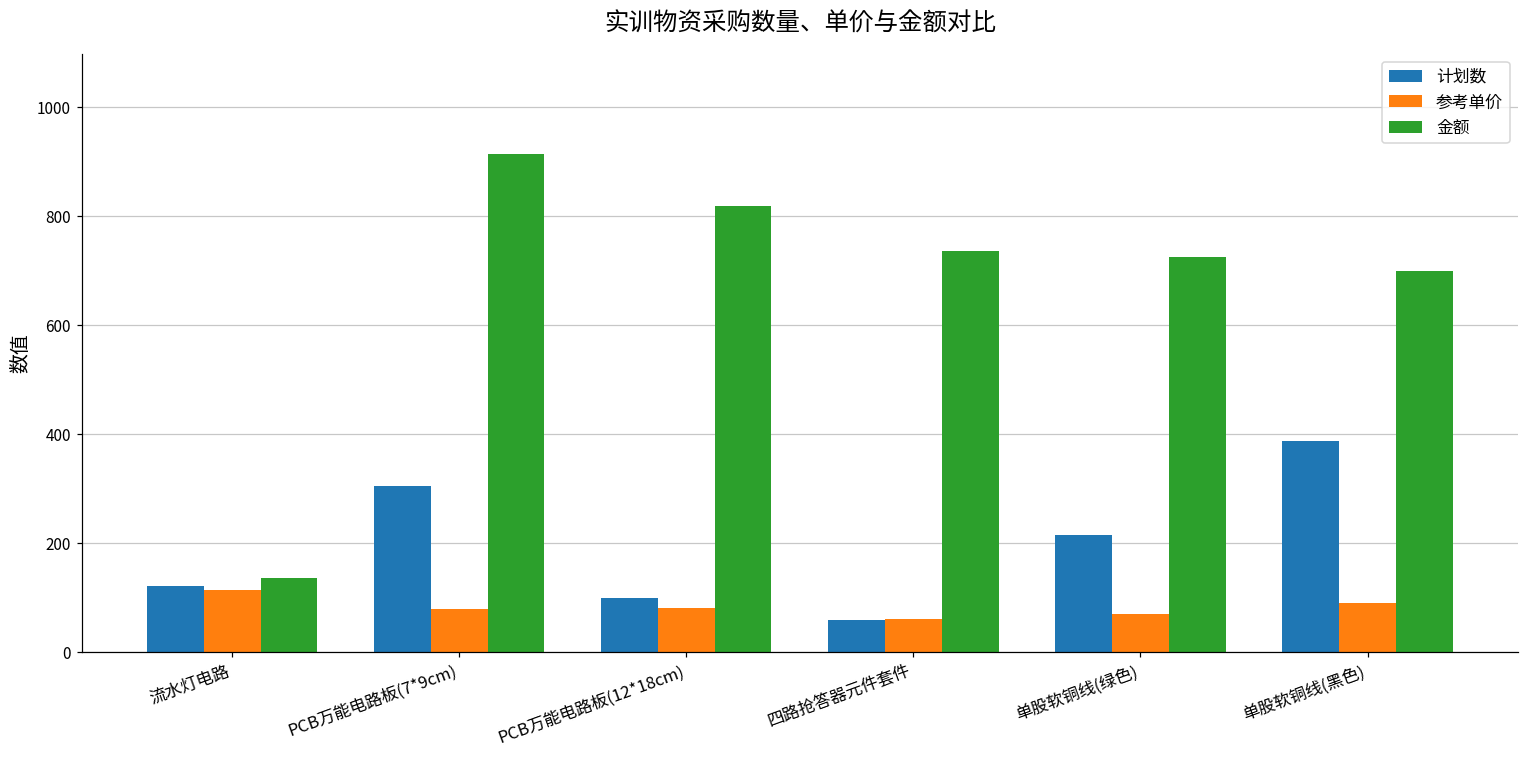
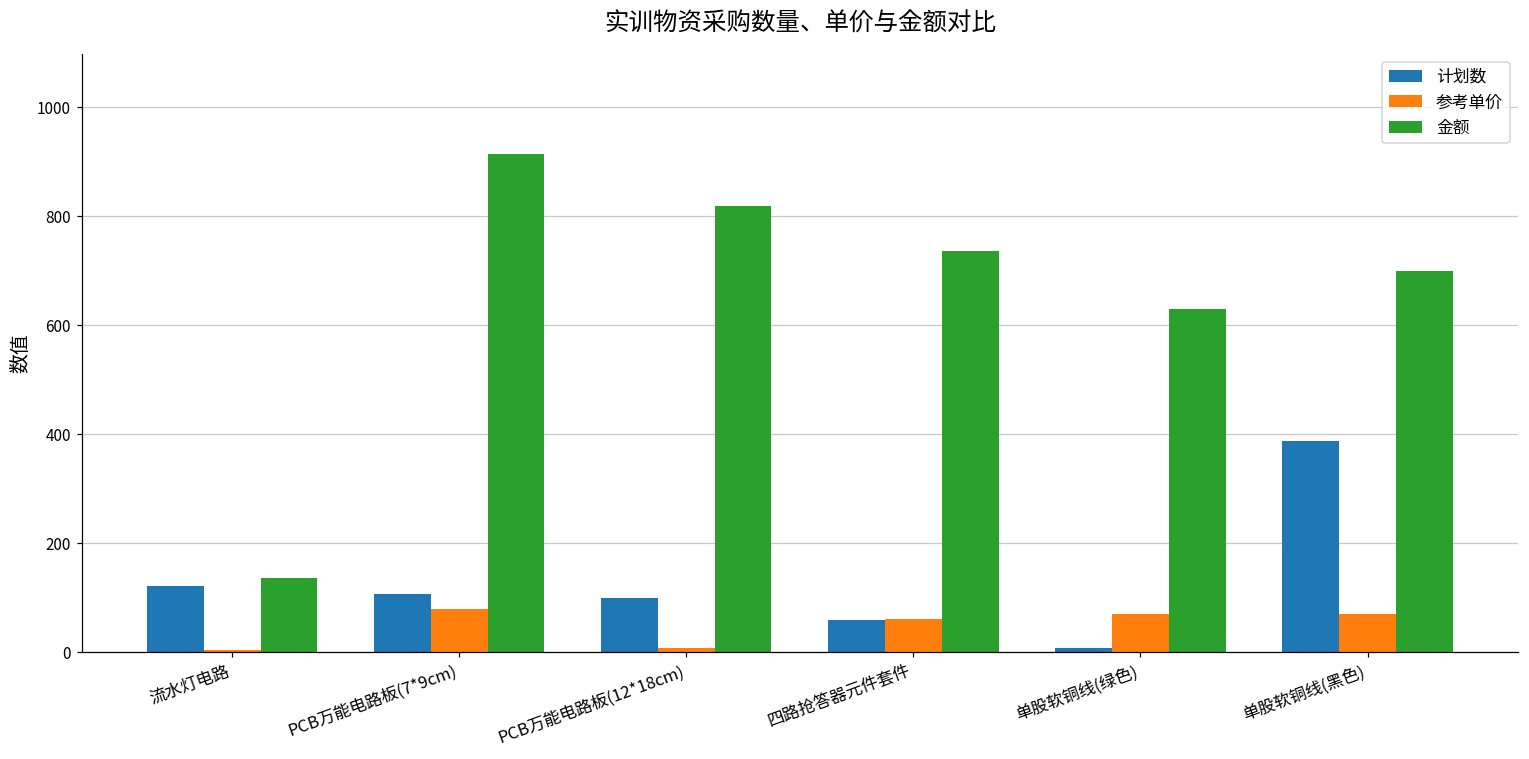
  {
    "计划数": {
      "流水灯电路": 120,
-     "PCB万能电路板(7*9cm)": 310,
+     "PCB万能电路板(7*9cm)": 110,
      "PCB万能电路板(12*18cm)": 100,
      "四路抢答器元件套件": 60,
-     "单股软铜线(绿色)": 220,
+     "单股软铜线(绿色)": 10,
      "单股软铜线(黑色)": 390
    },
    "参考单价": {
-     "流水灯电路": 110,
+     "流水灯电路": 0,
      "PCB万能电路板(7*9cm)": 80,
-     "PCB万能电路板(12*18cm)": 80,
+     "PCB万能电路板(12*18cm)": 10,
      "四路抢答器元件套件": 60,
      "单股软铜线(绿色)": 70,
-     "单股软铜线(黑色)": 90
+     "单股软铜线(黑色)": 70
    },
    "金额": {
      "流水灯电路": 140,
      "PCB万能电路板(7*9cm)": 920,
      "PCB万能电路板(12*18cm)": 820,
      "四路抢答器元件套件": 740,
-     "单股软铜线(绿色)": 730,
+     "单股软铜线(绿色)": 630,
      "单股软铜线(黑色)": 700
    }
  }
